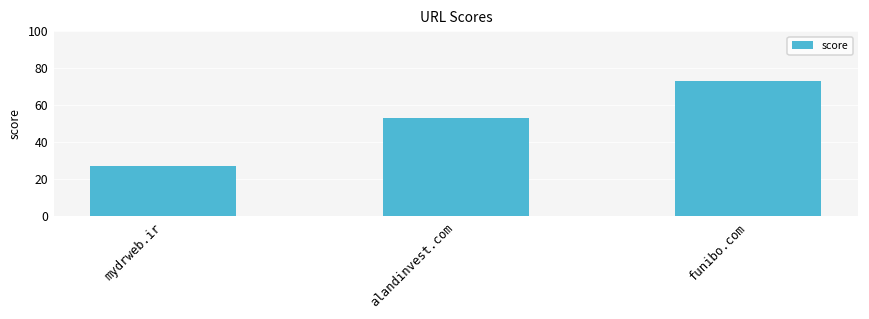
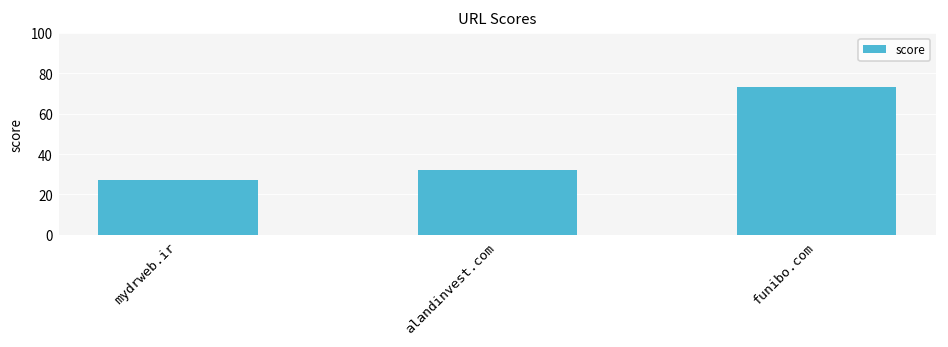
  {
    "mydrweb.ir": 27,
-   "alandinvest.com": 53,
+   "alandinvest.com": 32,
    "funibo.com": 73
  }
